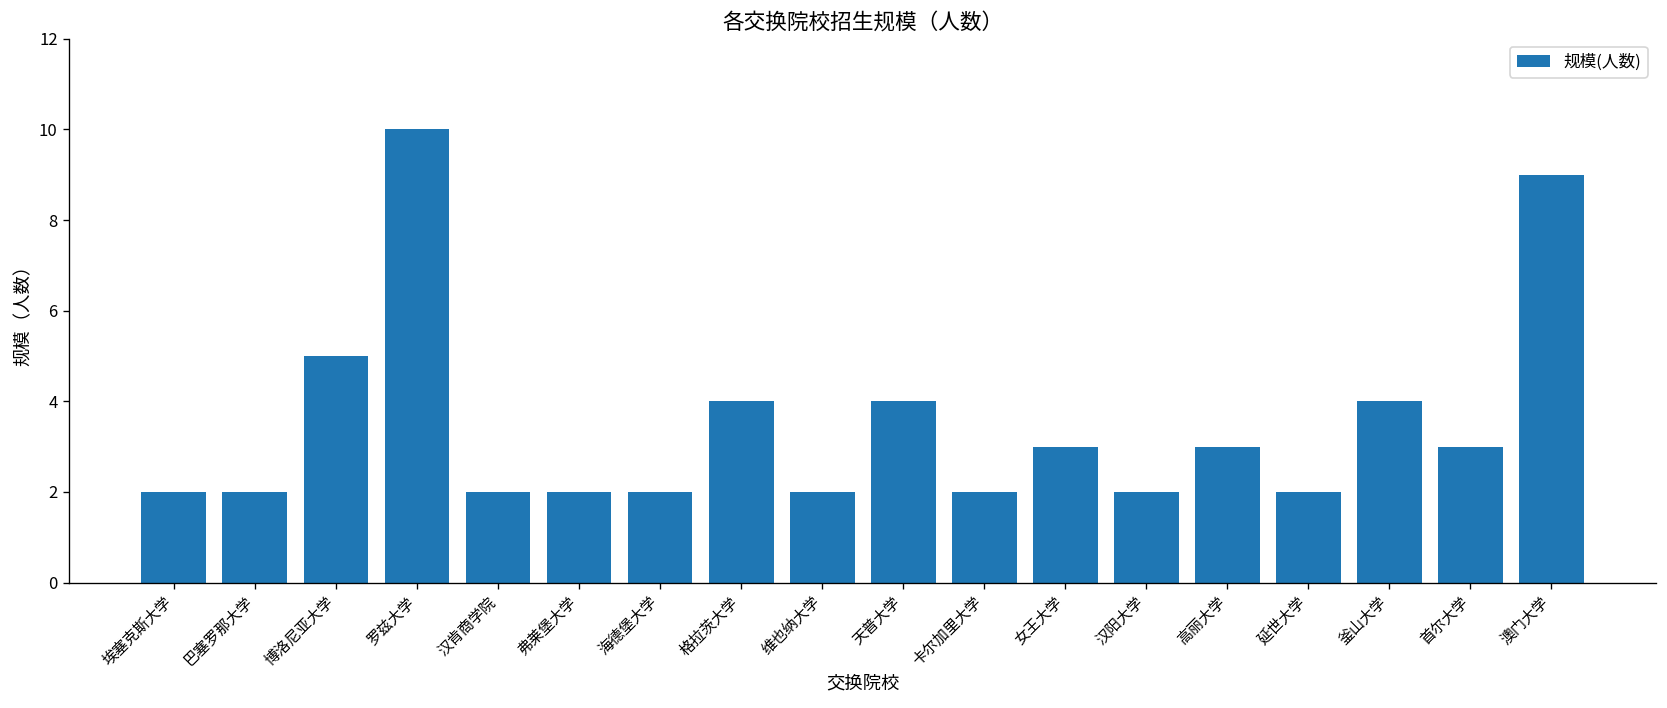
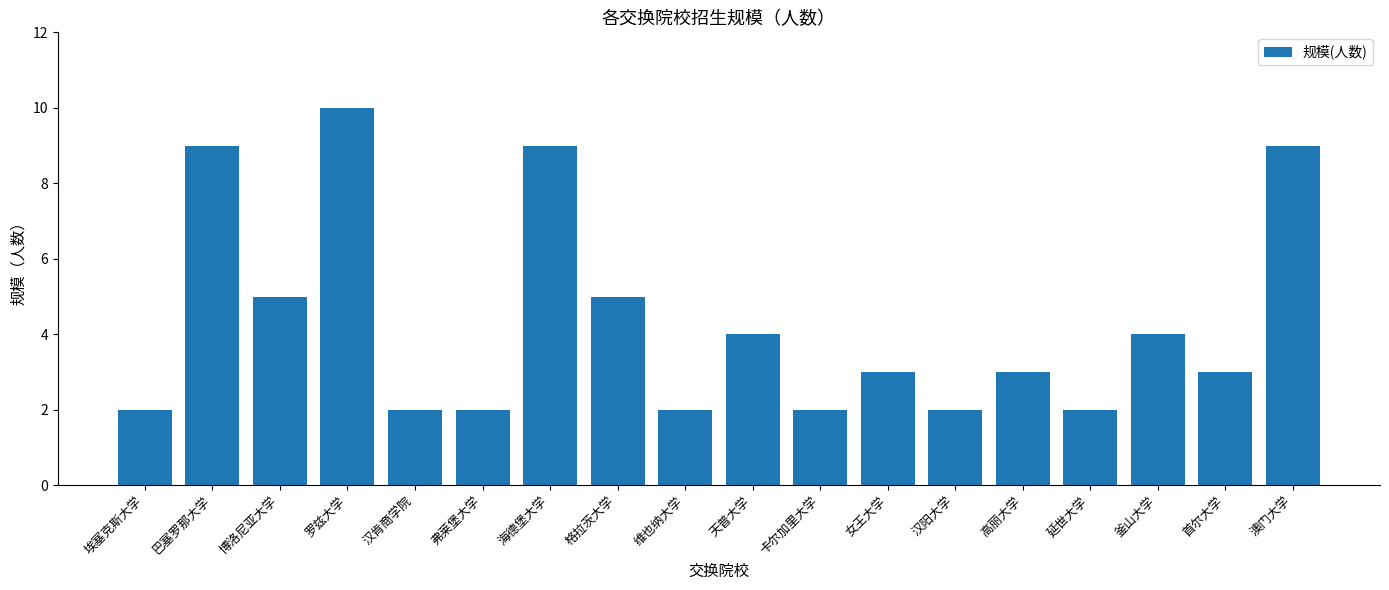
  {
    "埃塞克斯大学": 2,
-   "巴塞罗那大学": 2,
+   "巴塞罗那大学": 9,
    "博洛尼亚大学": 5,
    "罗兹大学": 10,
    "汉肯商学院": 2,
    "弗莱堡大学": 2,
-   "海德堡大学": 2,
-   "格拉茨大学": 4,
+   "海德堡大学": 9,
+   "格拉茨大学": 5,
    "维也纳大学": 2,
    "天普大学": 4,
    "卡尔加里大学": 2,
    "女王大学": 3,
    "汉阳大学": 2,
    "高丽大学": 3,
    "延世大学": 2,
    "釜山大学": 4,
    "首尔大学": 3,
    "澳门大学": 9
  }
